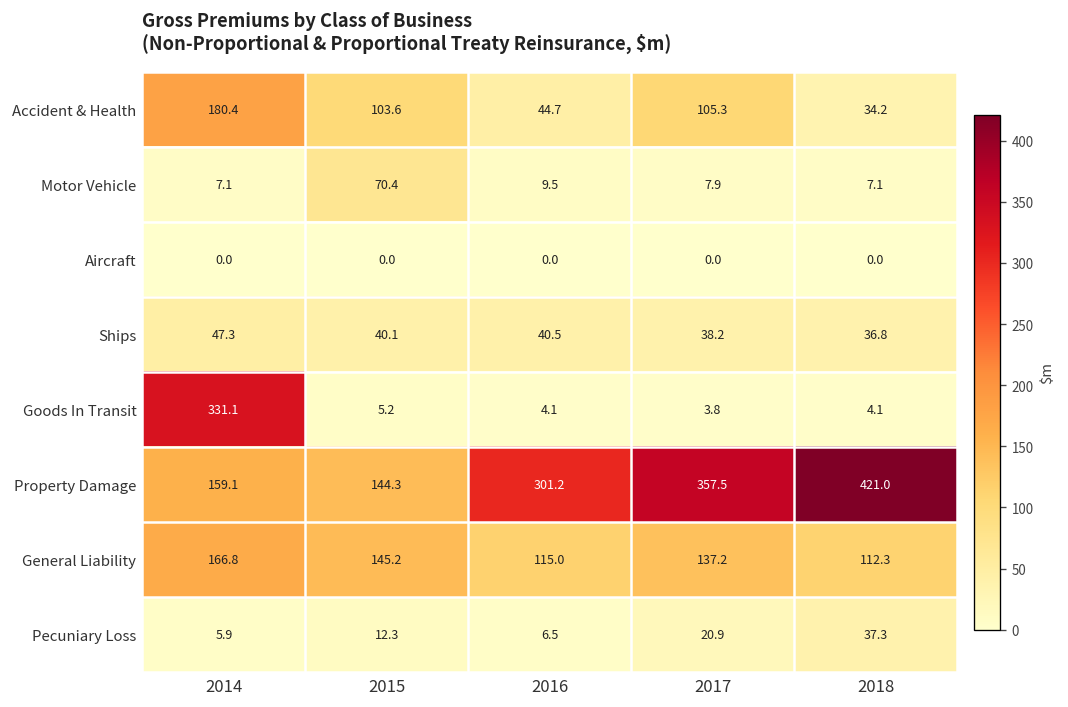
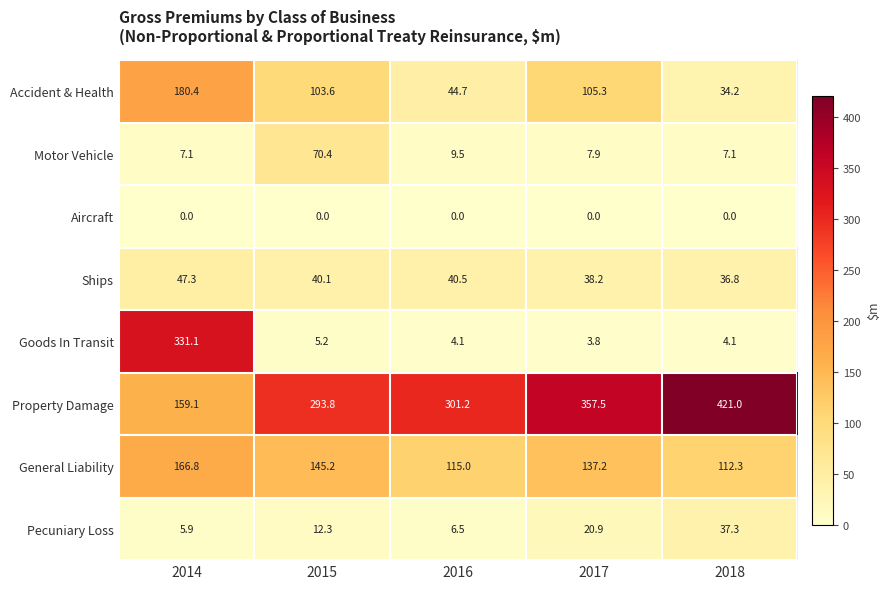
  {
    "Accident & Health": {
      "2014": 180.4,
      "2015": 103.6,
      "2016": 44.7,
      "2017": 105.3,
      "2018": 34.2
    },
    "Motor Vehicle": {
      "2014": 7.1,
      "2015": 70.4,
      "2016": 9.5,
      "2017": 7.9,
      "2018": 7.1
    },
    "Aircraft": {
      "2014": 0.0,
      "2015": 0.0,
      "2016": 0.0,
      "2017": 0.0,
      "2018": 0.0
    },
    "Ships": {
      "2014": 47.3,
      "2015": 40.1,
      "2016": 40.5,
      "2017": 38.2,
      "2018": 36.8
    },
    "Goods In Transit": {
      "2014": 331.1,
      "2015": 5.2,
      "2016": 4.1,
      "2017": 3.8,
      "2018": 4.1
    },
    "Property Damage": {
      "2014": 159.1,
-     "2015": 144.3,
+     "2015": 293.8,
      "2016": 301.2,
      "2017": 357.5,
      "2018": 421.0
    },
    "General Liability": {
      "2014": 166.8,
      "2015": 145.2,
      "2016": 115.0,
      "2017": 137.2,
      "2018": 112.3
    },
    "Pecuniary Loss": {
      "2014": 5.9,
      "2015": 12.3,
      "2016": 6.5,
      "2017": 20.9,
      "2018": 37.3
    }
  }
